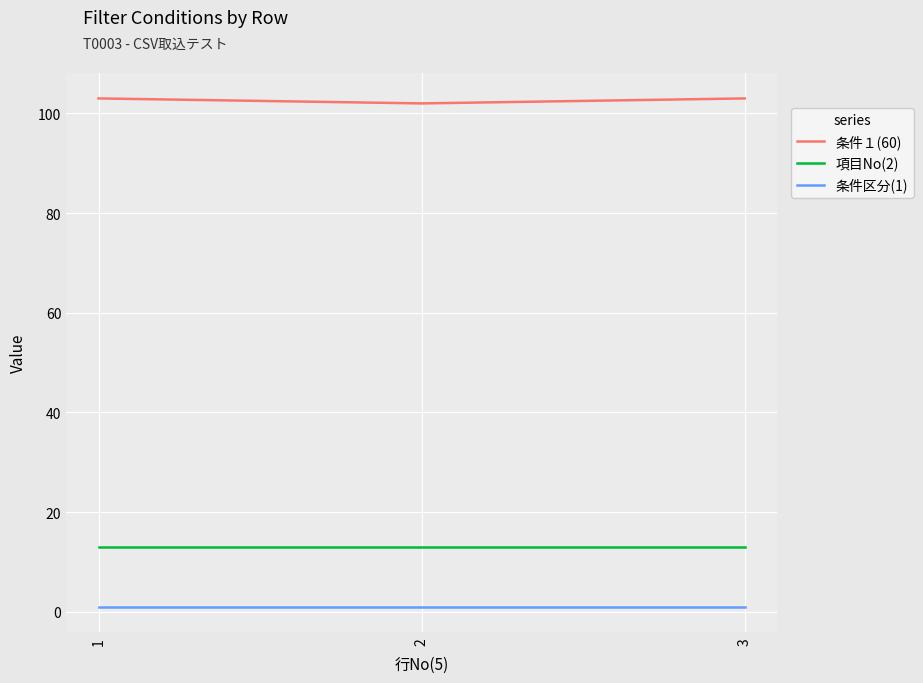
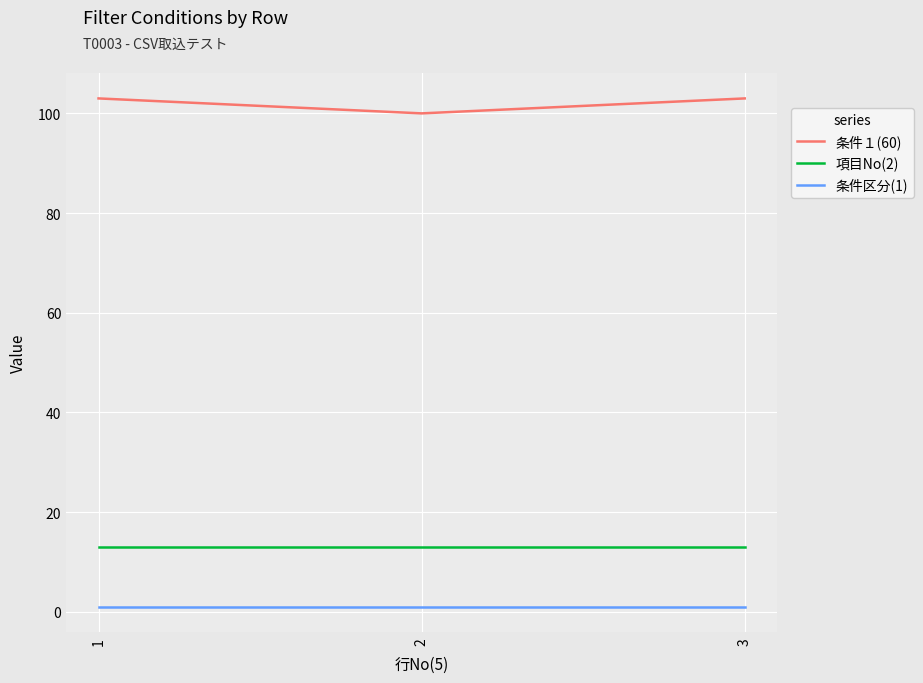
  {
    "条件１(60)": {
      "1": 103,
-     "2": 102,
+     "2": 100,
      "3": 103
    },
    "項目No(2)": {
      "1": 13,
      "2": 13,
      "3": 13
    },
    "条件区分(1)": {
      "1": 1,
      "2": 1,
      "3": 1
    }
  }
